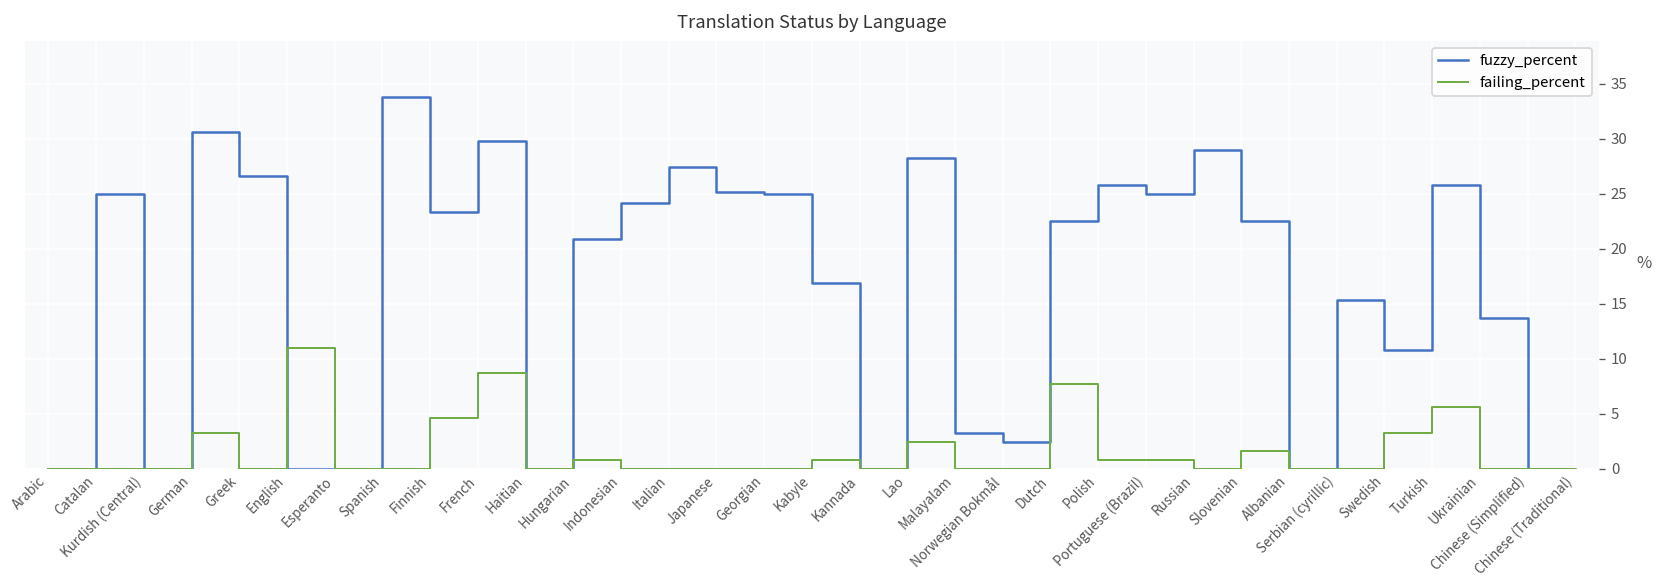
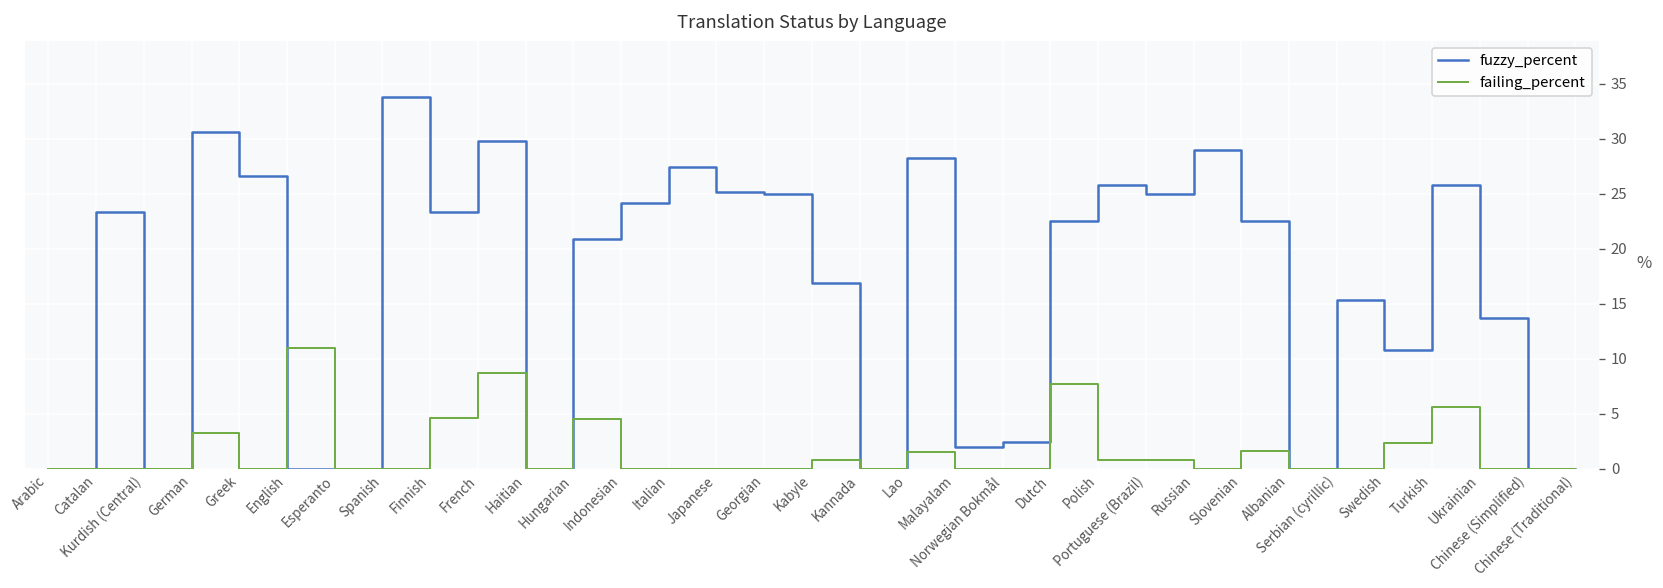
  {
    "fuzzy_percent": {
-     "Catalan": 25,
+     "Catalan": 23,
      "German": 31,
      "Greek": 27,
      "English": 0,
      "Spanish": 34,
      "Finnish": 23,
      "French": 30,
      "Hungarian": 21,
      "Indonesian": 24,
      "Italian": 27,
      "Japanese": 25,
      "Georgian": 25,
      "Kabyle": 17,
      "Lao": 28,
-     "Malayalam": 3,
+     "Malayalam": 2,
      "Norwegian Bokmål": 2,
      "Dutch": 23,
      "Polish": 26,
      "Portuguese (Brazil)": 25,
      "Russian": 29,
      "Slovenian": 23,
      "Serbian (cyrillic)": 15,
      "Swedish": 11,
      "Turkish": 26,
      "Ukrainian": 14
    },
    "failing_percent": {
      "Catalan": 0,
      "German": 3,
      "Greek": 0,
      "English": 11,
      "Spanish": 0,
      "Finnish": 5,
      "French": 9,
-     "Hungarian": 1,
+     "Hungarian": 5,
      "Indonesian": 0,
      "Italian": 0,
      "Japanese": 0,
      "Georgian": 0,
      "Kabyle": 1,
-     "Lao": 2.4,
+     "Lao": 1.5,
      "Malayalam": 0,
      "Norwegian Bokmål": 0,
      "Dutch": 8,
      "Polish": 1,
      "Portuguese (Brazil)": 1,
      "Russian": 0,
      "Slovenian": 2,
      "Serbian (cyrillic)": 0,
-     "Swedish": 3,
+     "Swedish": 2,
      "Turkish": 6,
      "Ukrainian": 0
    }
  }
